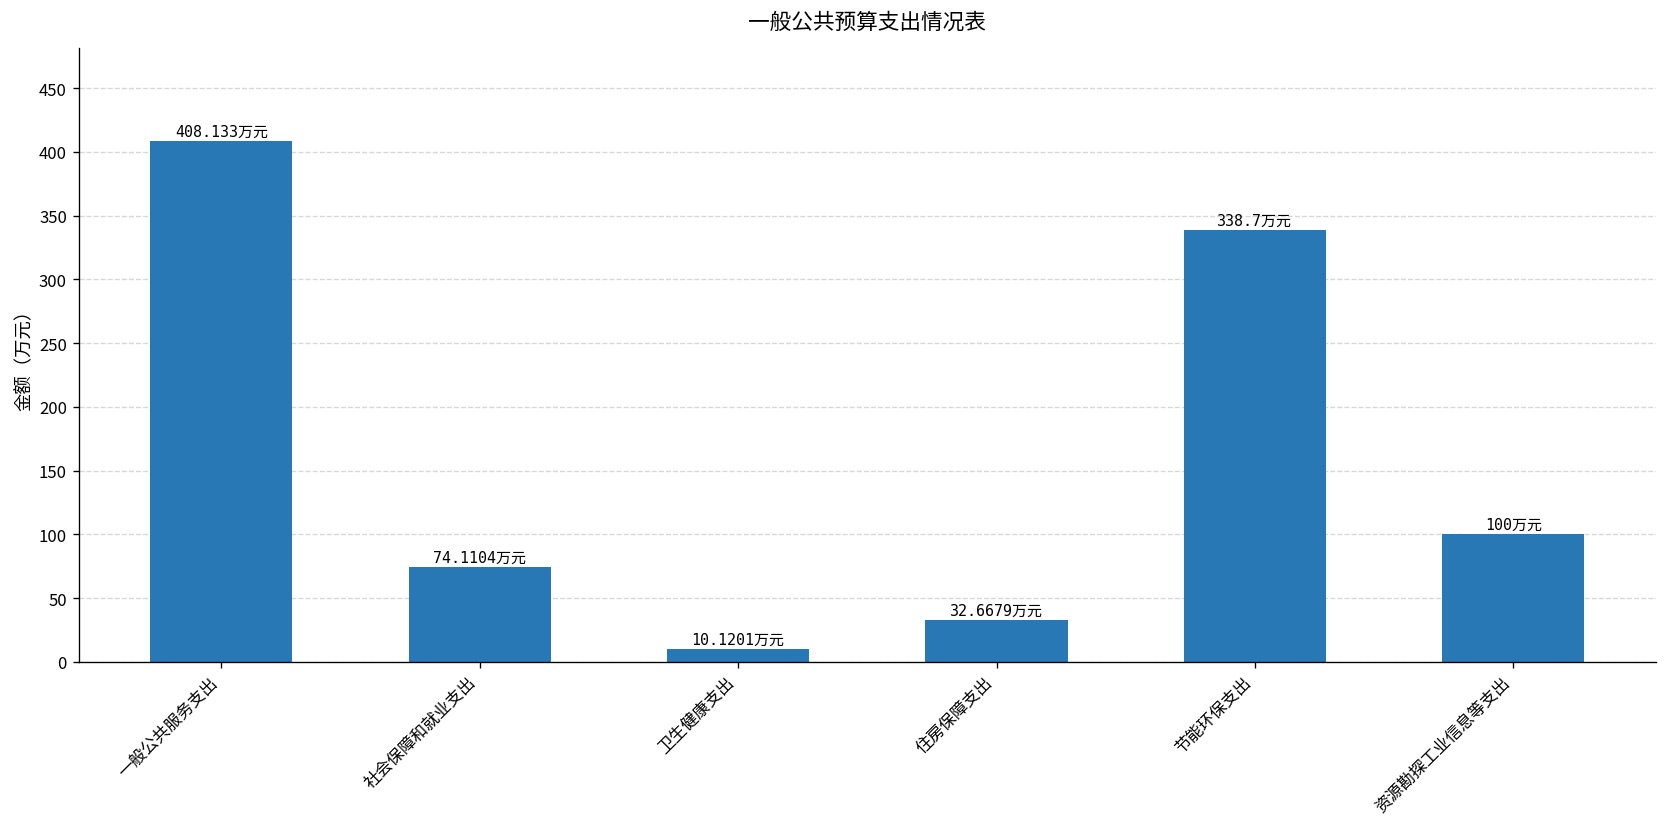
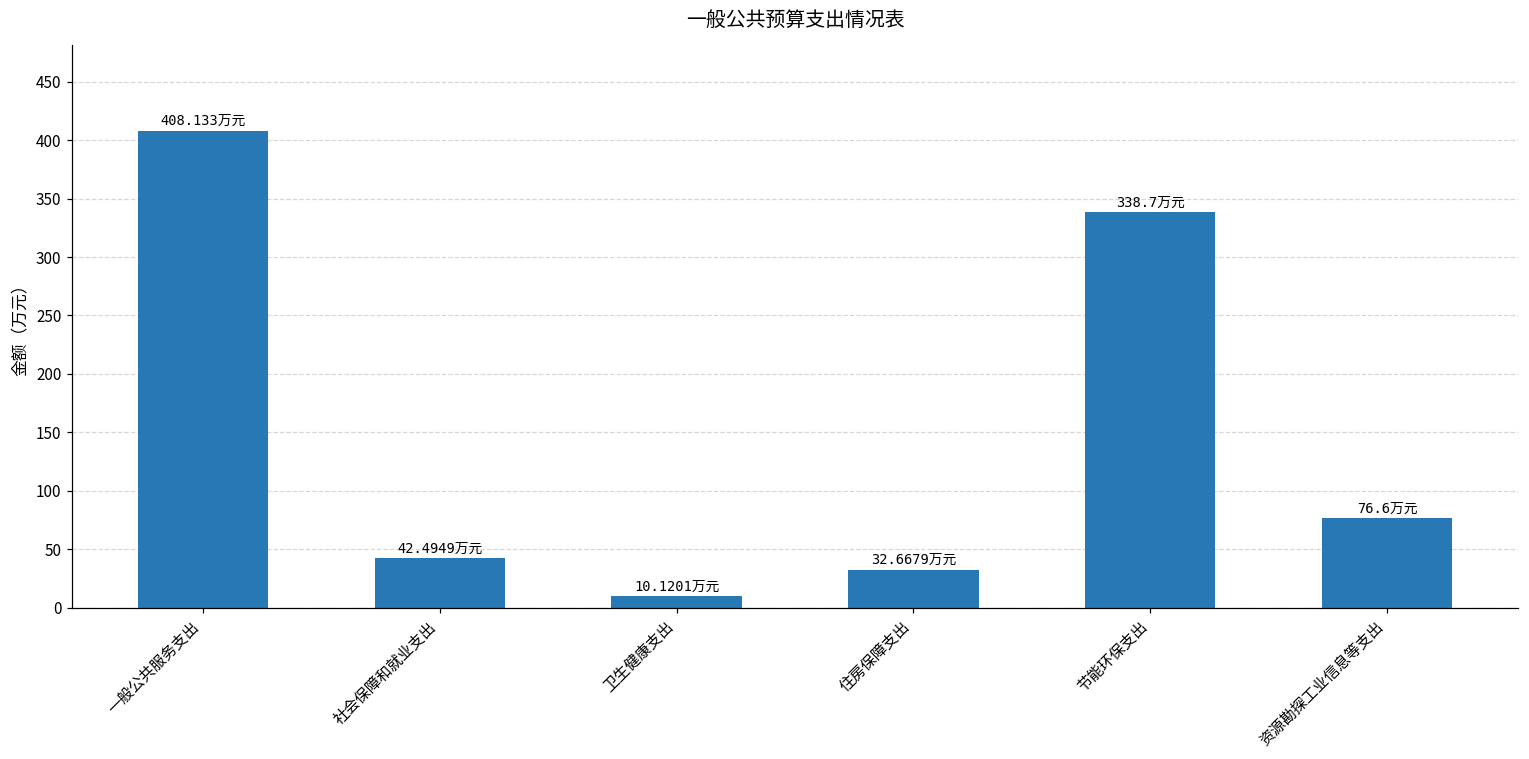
  {
    "一般公共服务支出": 408.133,
-   "社会保障和就业支出": 74.1104,
+   "社会保障和就业支出": 42.4949,
    "卫生健康支出": 10.1201,
    "住房保障支出": 32.6679,
    "节能环保支出": 338.7,
-   "资源勘探工业信息等支出": 100
+   "资源勘探工业信息等支出": 76.6
  }
